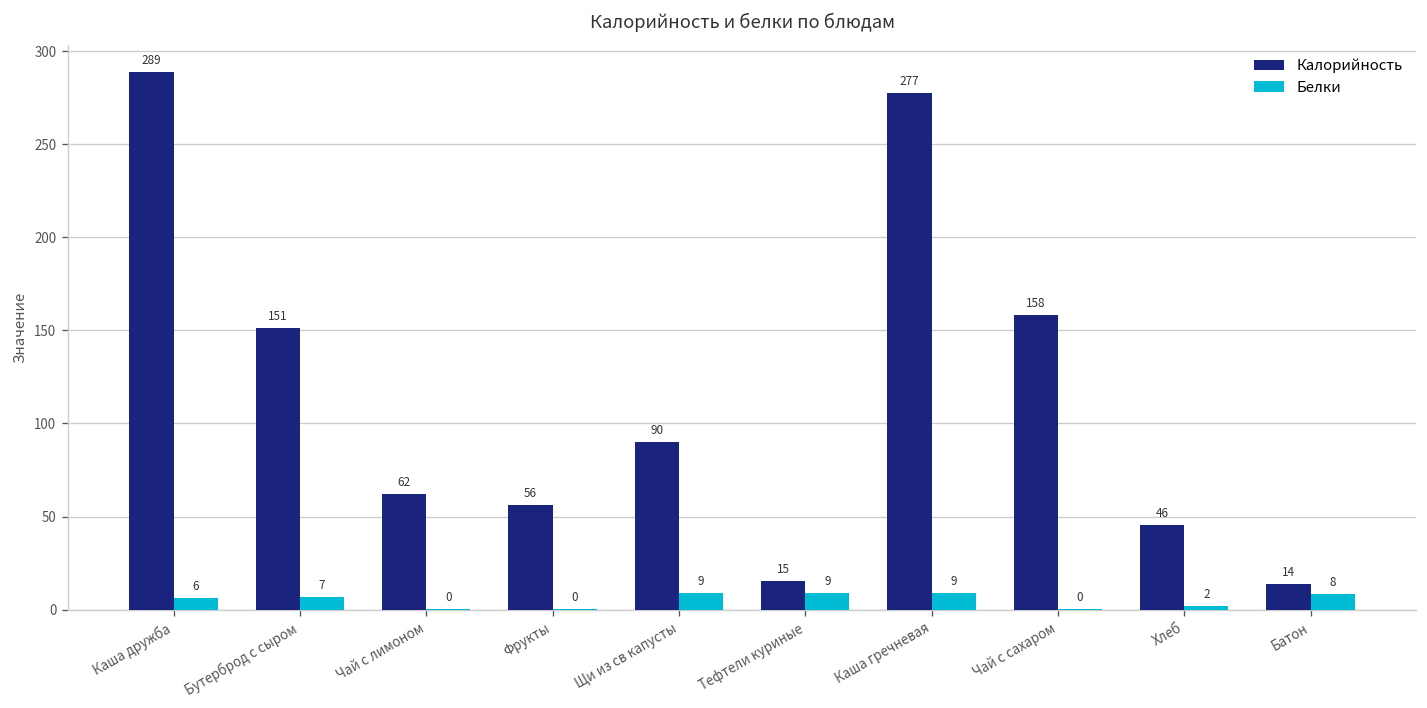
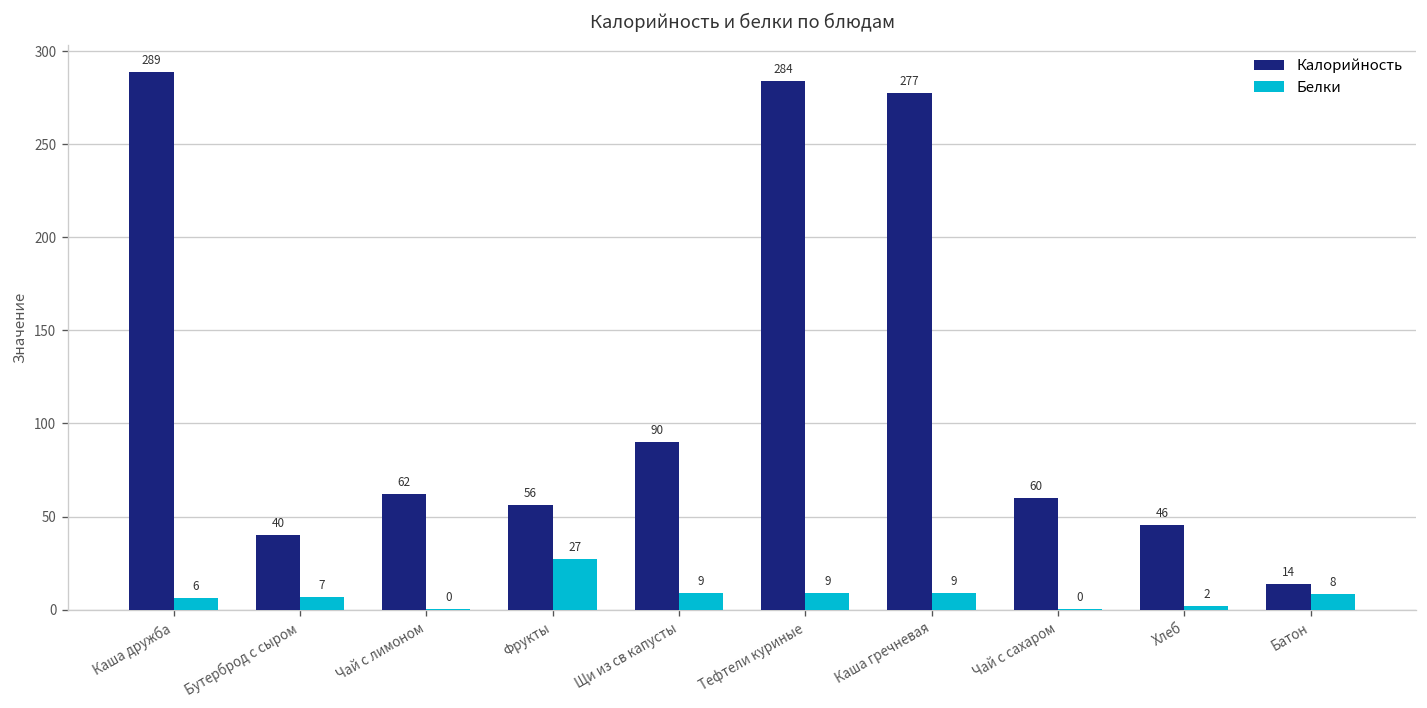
  {
    "Калорийность": {
      "Каша дружба": 289,
-     "Бутерброд с сыром": 151,
+     "Бутерброд с сыром": 40,
      "Чай с лимоном": 62,
      "Фрукты": 56,
      "Щи из св капусты": 90,
-     "Тефтели куриные": 15,
+     "Тефтели куриные": 284,
      "Каша гречневая": 277,
-     "Чай с сахаром": 158,
+     "Чай с сахаром": 60,
      "Хлеб": 46,
      "Батон": 14
    },
    "Белки": {
      "Каша дружба": 6,
      "Бутерброд с сыром": 7,
      "Чай с лимоном": 0,
-     "Фрукты": 0,
+     "Фрукты": 27,
      "Щи из св капусты": 9,
      "Тефтели куриные": 9,
      "Каша гречневая": 9,
      "Чай с сахаром": 0,
      "Хлеб": 2,
      "Батон": 8
    }
  }
